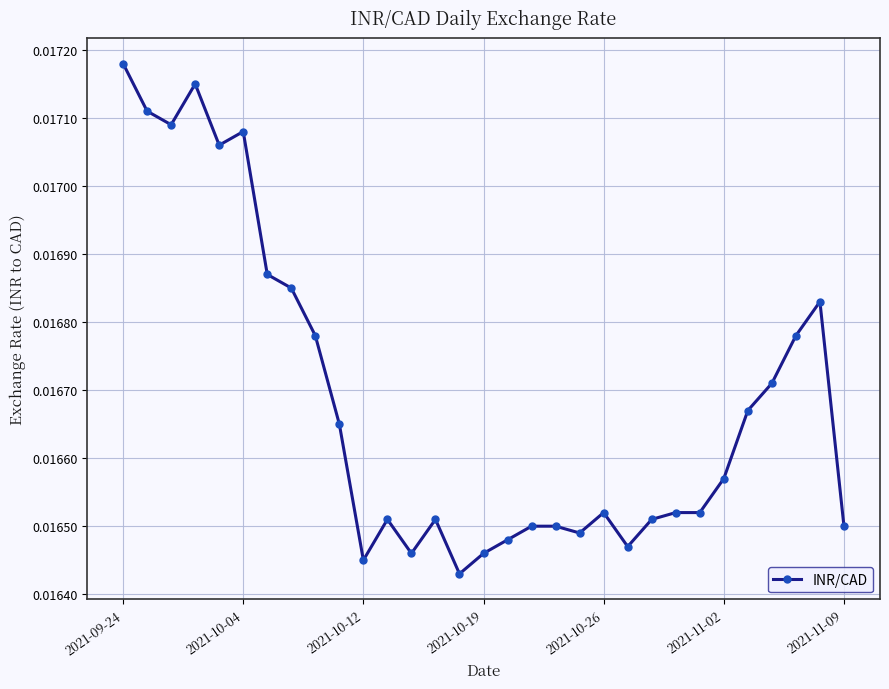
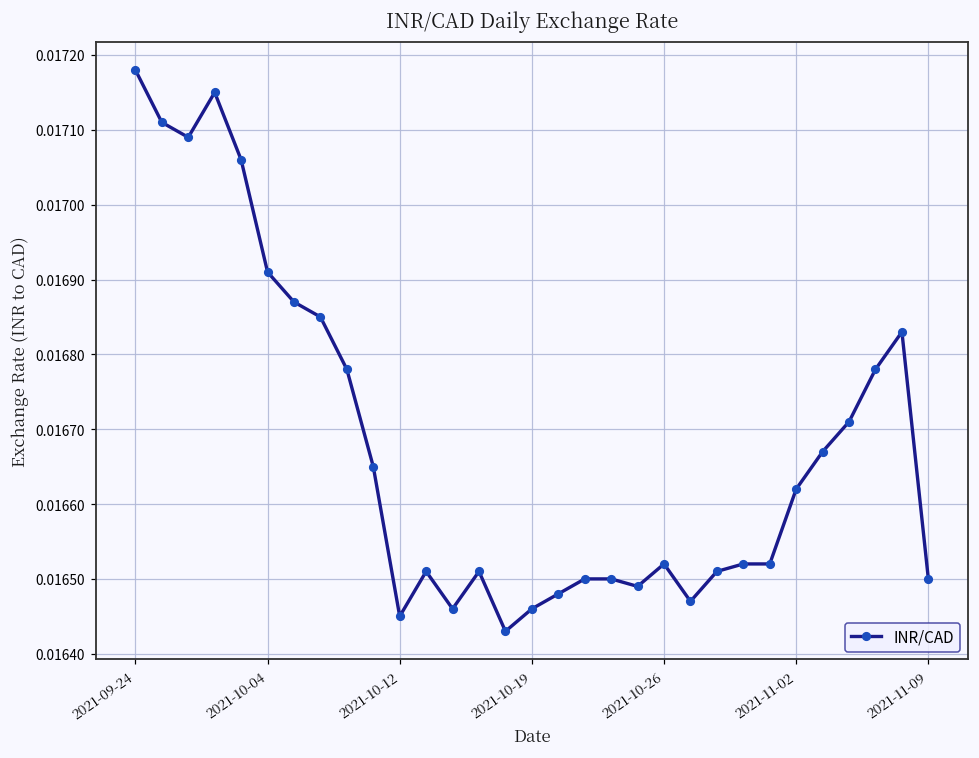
  {
    "2021-09-24": 0.01718,
-   "2021-10-04": 0.01708,
+   "2021-10-04": 0.01691,
    "2021-10-12": 0.01645,
    "2021-10-19": 0.01646,
    "2021-10-26": 0.01652,
-   "2021-11-02": 0.01657,
+   "2021-11-02": 0.01662,
    "2021-11-09": 0.01650
  }
